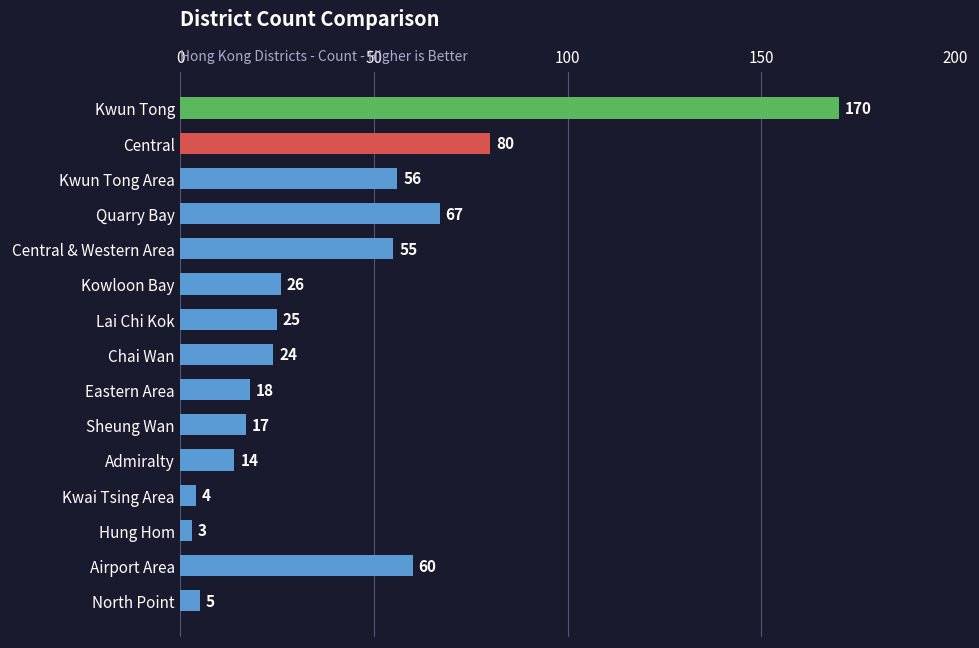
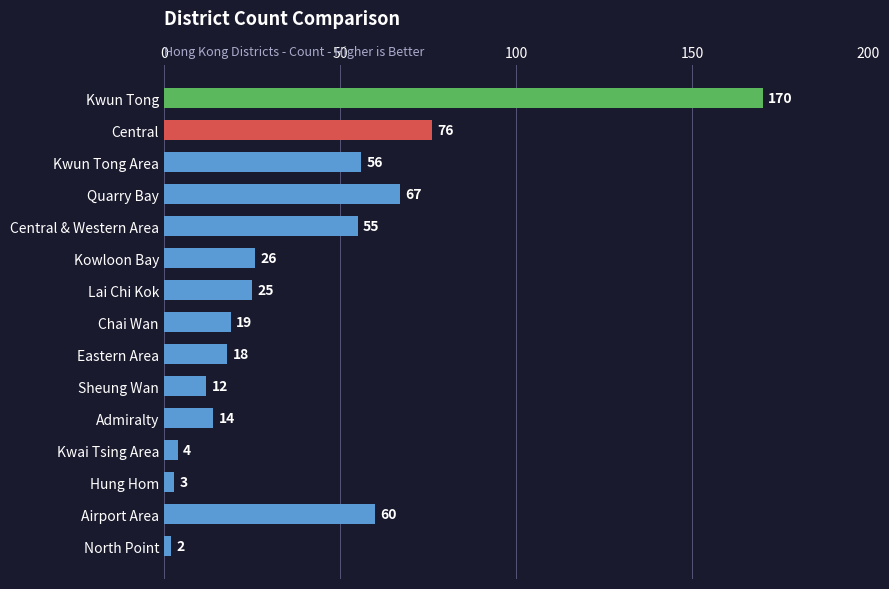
  {
    "Kwun Tong": 170,
-   "Central": 80,
+   "Central": 76,
    "Kwun Tong Area": 56,
    "Quarry Bay": 67,
    "Central & Western Area": 55,
    "Kowloon Bay": 26,
    "Lai Chi Kok": 25,
-   "Chai Wan": 24,
+   "Chai Wan": 19,
    "Eastern Area": 18,
-   "Sheung Wan": 17,
+   "Sheung Wan": 12,
    "Admiralty": 14,
    "Kwai Tsing Area": 4,
    "Hung Hom": 3,
    "Airport Area": 60,
-   "North Point": 5
+   "North Point": 2
  }
